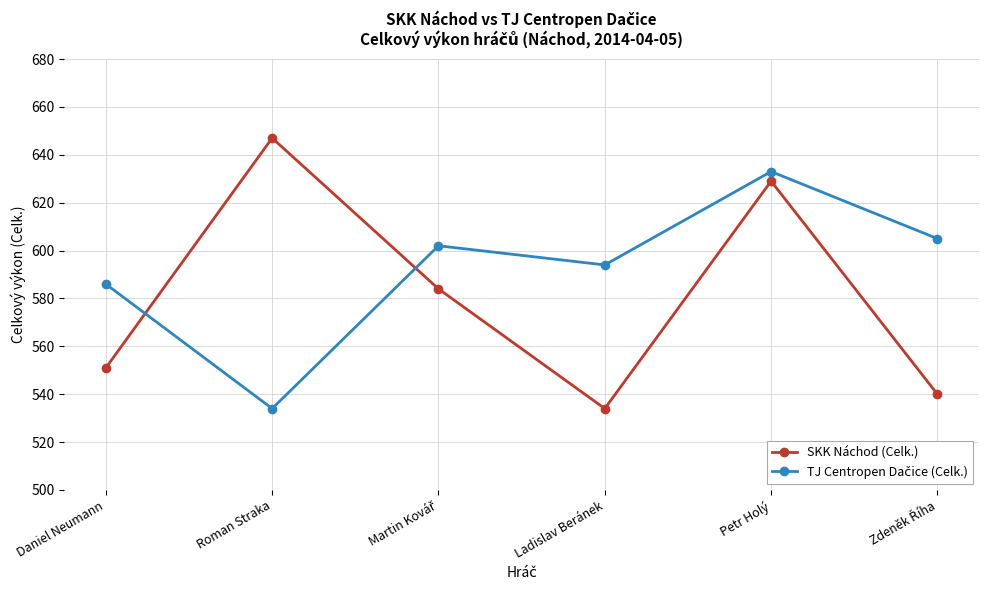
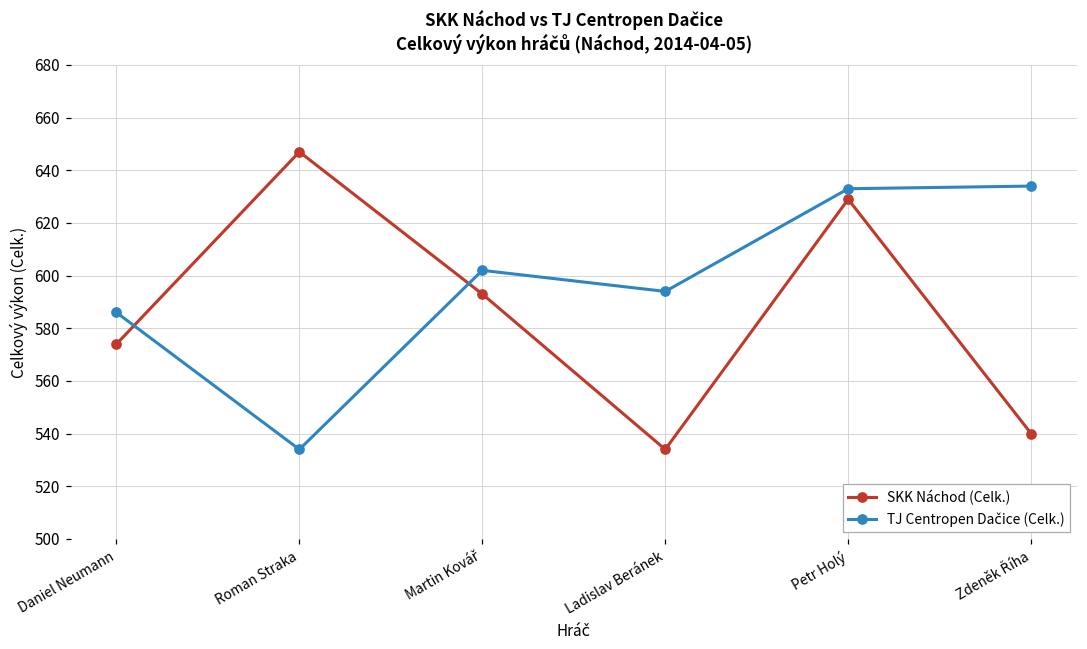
  {
    "SKK Náchod (Celk.)": {
-     "Daniel Neumann": 551,
+     "Daniel Neumann": 574,
      "Roman Straka": 647,
-     "Martin Kovář": 584,
+     "Martin Kovář": 593,
      "Ladislav Beránek": 534,
      "Petr Holý": 629,
      "Zdeněk Říha": 540
    },
    "TJ Centropen Dačice (Celk.)": {
      "Daniel Neumann": 586,
      "Roman Straka": 534,
      "Martin Kovář": 602,
      "Ladislav Beránek": 594,
      "Petr Holý": 633,
-     "Zdeněk Říha": 605
+     "Zdeněk Říha": 634
    }
  }
